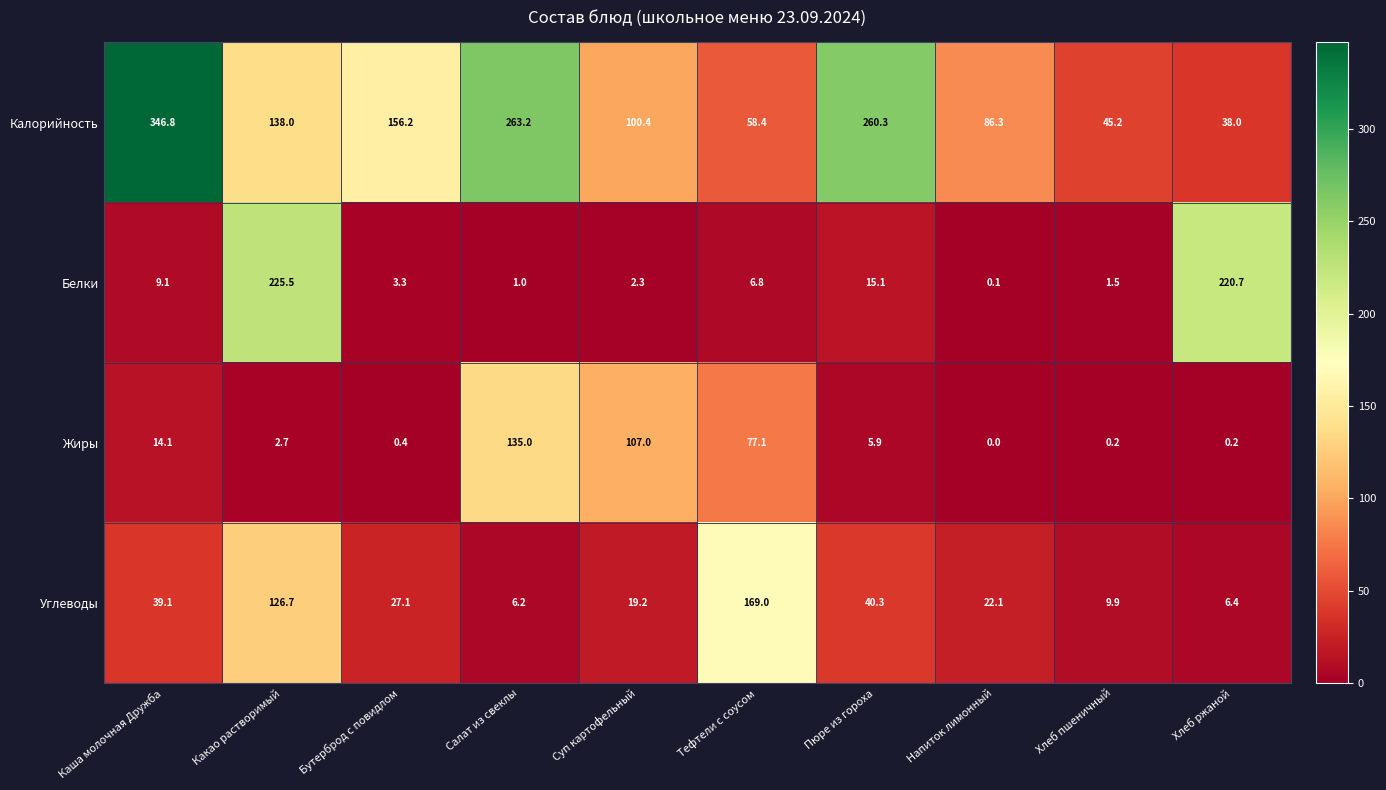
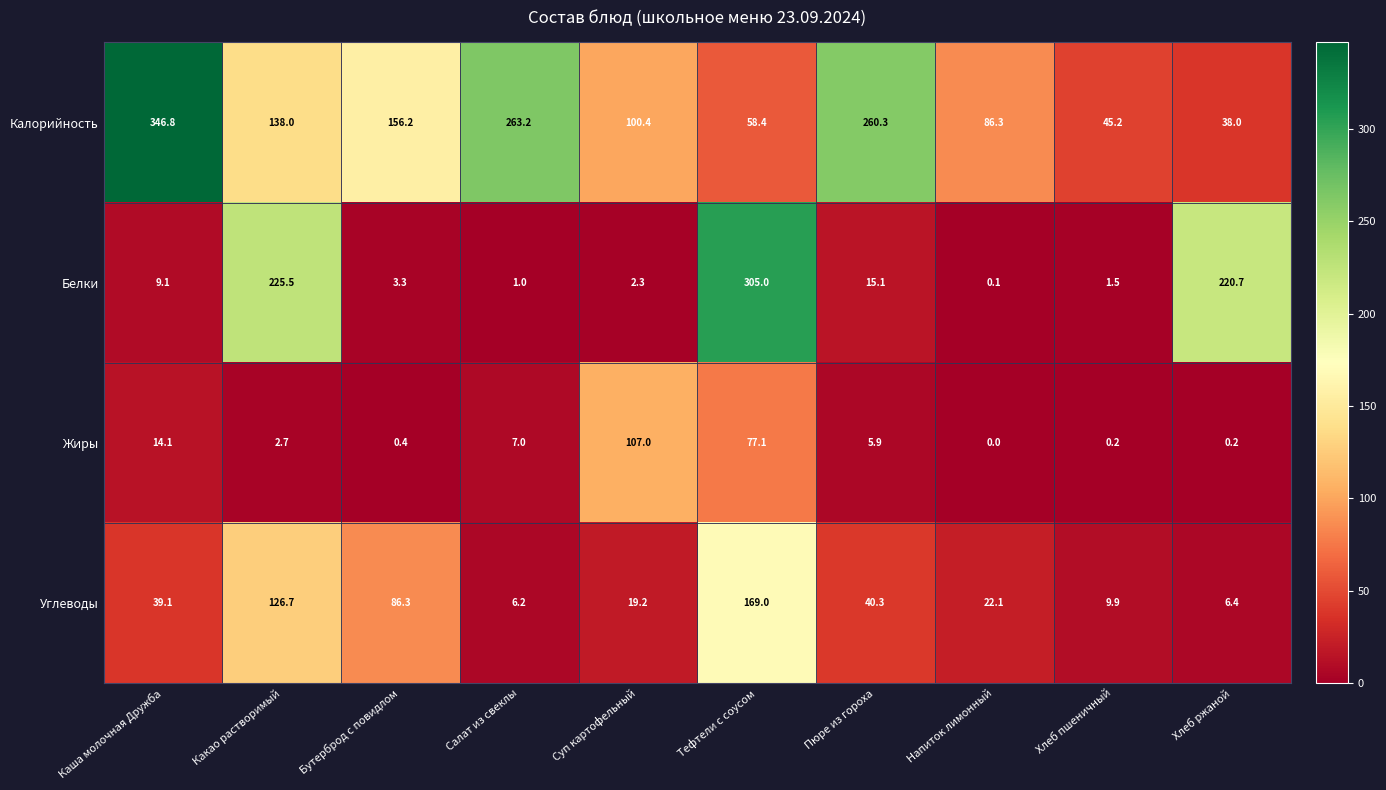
  {
    "Калорийность": {
      "Каша молочная Дружба": 346.8,
      "Какао растворимый": 138.0,
      "Бутерброд с повидлом": 156.2,
      "Салат из свеклы": 263.2,
      "Суп картофельный": 100.4,
      "Тефтели с соусом": 58.4,
      "Пюре из гороха": 260.3,
      "Напиток лимонный": 86.3,
      "Хлеб пшеничный": 45.2,
      "Хлеб ржаной": 38.0
    },
    "Белки": {
      "Каша молочная Дружба": 9.1,
      "Какао растворимый": 225.5,
      "Бутерброд с повидлом": 3.3,
      "Салат из свеклы": 1.0,
      "Суп картофельный": 2.3,
-     "Тефтели с соусом": 6.8,
+     "Тефтели с соусом": 305.0,
      "Пюре из гороха": 15.1,
      "Напиток лимонный": 0.1,
      "Хлеб пшеничный": 1.5,
      "Хлеб ржаной": 220.7
    },
    "Жиры": {
      "Каша молочная Дружба": 14.1,
      "Какао растворимый": 2.7,
      "Бутерброд с повидлом": 0.4,
-     "Салат из свеклы": 135.0,
+     "Салат из свеклы": 7.0,
      "Суп картофельный": 107.0,
      "Тефтели с соусом": 77.1,
      "Пюре из гороха": 5.9,
      "Напиток лимонный": 0.0,
      "Хлеб пшеничный": 0.2,
      "Хлеб ржаной": 0.2
    },
    "Углеводы": {
      "Каша молочная Дружба": 39.1,
      "Какао растворимый": 126.7,
-     "Бутерброд с повидлом": 27.1,
+     "Бутерброд с повидлом": 86.3,
      "Салат из свеклы": 6.2,
      "Суп картофельный": 19.2,
      "Тефтели с соусом": 169.0,
      "Пюре из гороха": 40.3,
      "Напиток лимонный": 22.1,
      "Хлеб пшеничный": 9.9,
      "Хлеб ржаной": 6.4
    }
  }
